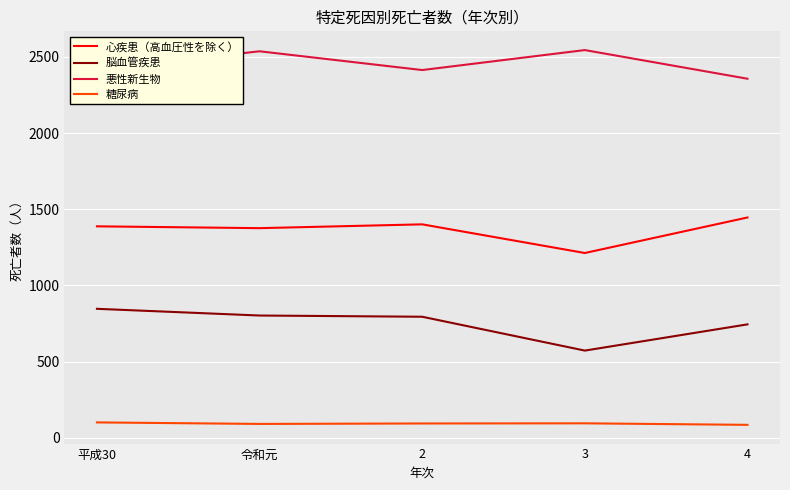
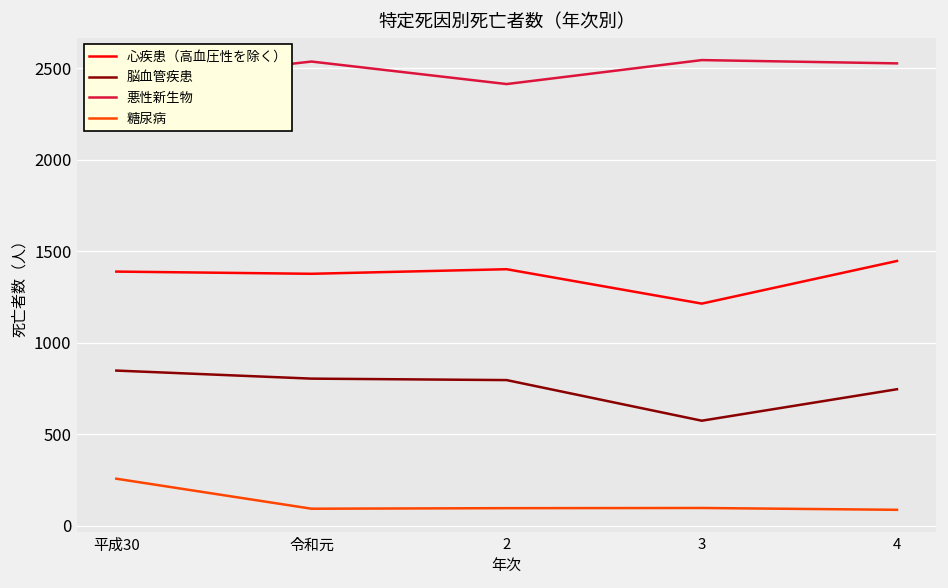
  {
    "心疾患（高血圧性を除く）": {
      "平成30": 1390,
      "令和元": 1380,
      "2": 1400,
      "3": 1210,
      "4": 1450
    },
    "脳血管疾患": {
      "平成30": 850,
      "令和元": 800,
      "2": 800,
      "3": 570,
      "4": 750
    },
    "悪性新生物": {
      "令和元": 2540,
      "2": 2410,
      "3": 2540,
-     "4": 2360
+     "4": 2530
    },
    "糖尿病": {
-     "平成30": 100,
+     "平成30": 260,
      "令和元": 90,
      "2": 100,
      "3": 100,
      "4": 90
    }
  }
